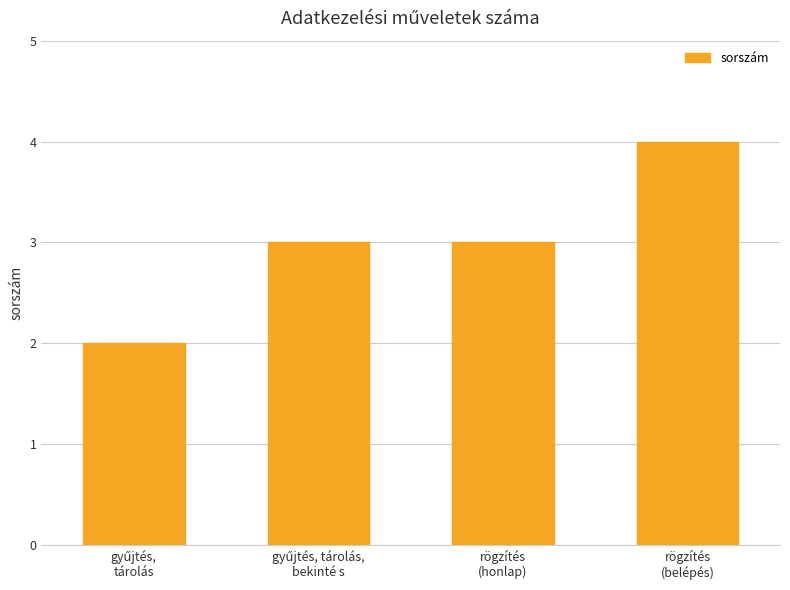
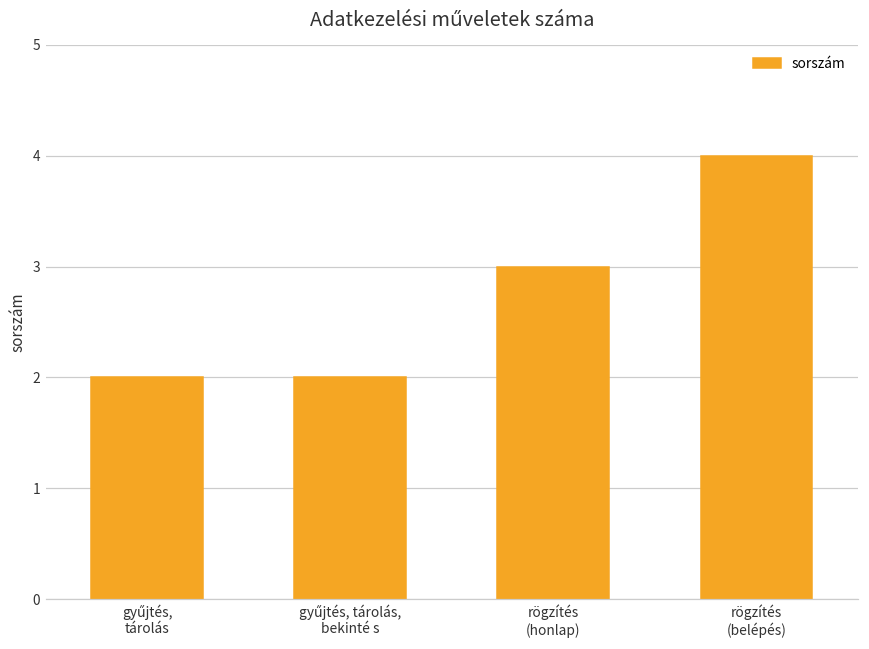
  {
    "gyűjtés, tárolás": 2,
-   "gyűjtés, tárolás, bekinté s": 3,
+   "gyűjtés, tárolás, bekinté s": 2,
    "rögzítés (honlap)": 3,
    "rögzítés (belépés)": 4
  }
